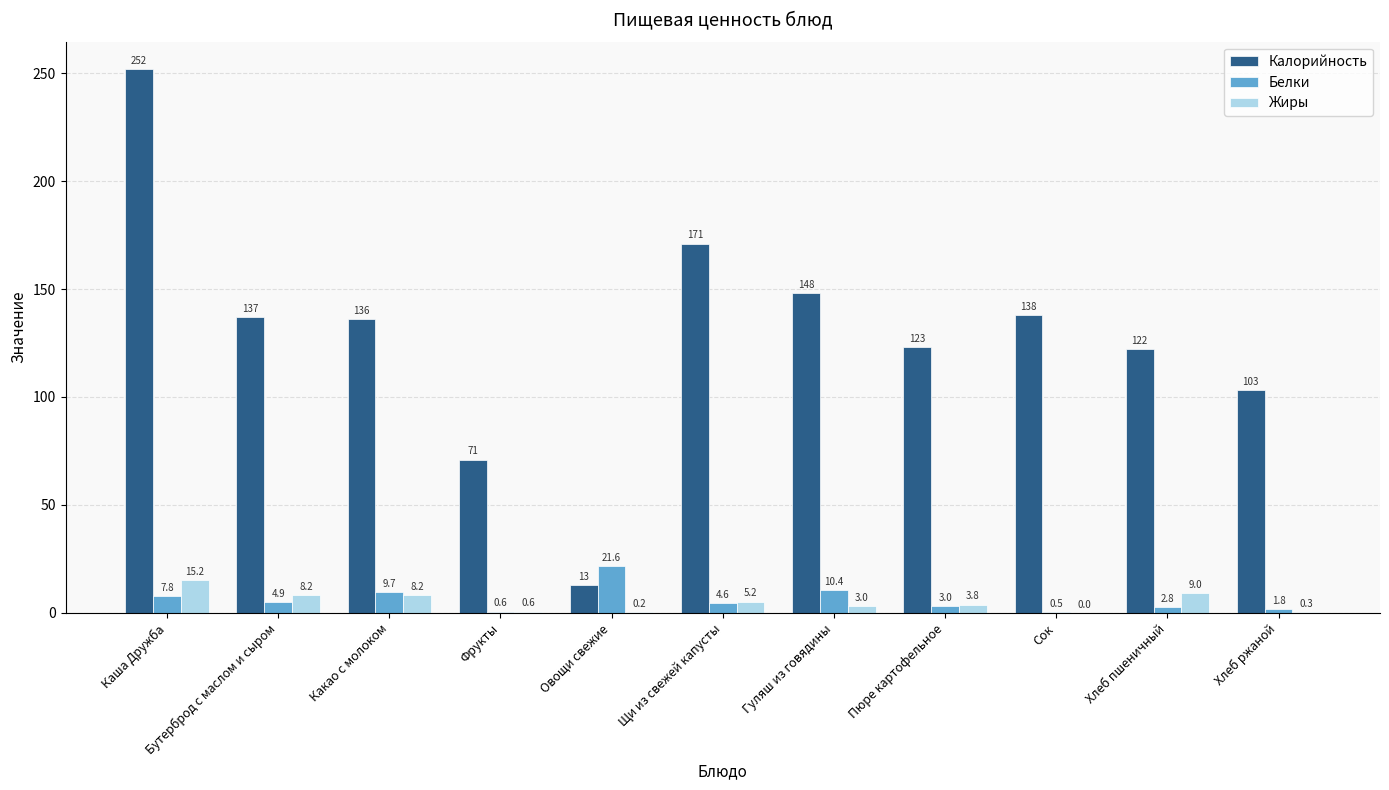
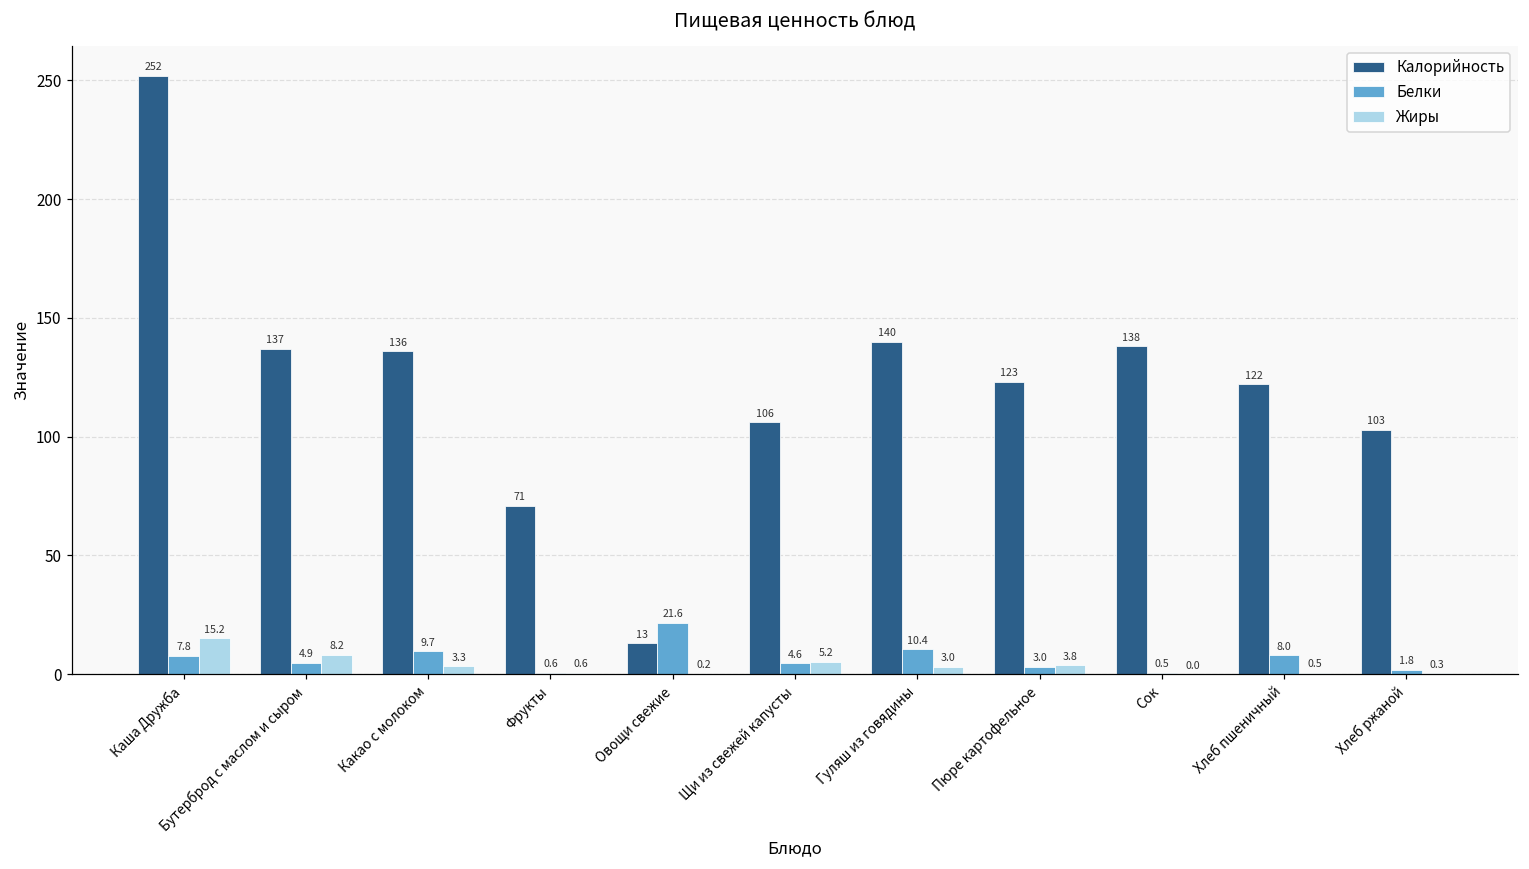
  {
    "Калорийность": {
      "Каша Дружба": 252,
      "Бутерброд с маслом и сыром": 137,
      "Какао с молоком": 136,
      "Фрукты": 71,
      "Овощи свежие": 13,
-     "Щи из свежей капусты": 171,
-     "Гуляш из говядины": 148,
+     "Щи из свежей капусты": 106,
+     "Гуляш из говядины": 140,
      "Пюре картофельное": 123,
      "Сок": 138,
      "Хлеб пшеничный": 122,
      "Хлеб ржаной": 103
    },
    "Белки": {
      "Каша Дружба": 7.8,
      "Бутерброд с маслом и сыром": 4.9,
      "Какао с молоком": 9.7,
      "Фрукты": 0.6,
      "Овощи свежие": 21.6,
      "Щи из свежей капусты": 4.6,
      "Гуляш из говядины": 10.4,
      "Пюре картофельное": 3.0,
      "Сок": 0.5,
-     "Хлеб пшеничный": 2.8,
+     "Хлеб пшеничный": 8.0,
      "Хлеб ржаной": 1.8
    },
    "Жиры": {
      "Каша Дружба": 15.2,
      "Бутерброд с маслом и сыром": 8.2,
-     "Какао с молоком": 8.2,
+     "Какао с молоком": 3.3,
      "Фрукты": 0.6,
      "Овощи свежие": 0.2,
      "Щи из свежей капусты": 5.2,
      "Гуляш из говядины": 3.0,
      "Пюре картофельное": 3.8,
      "Сок": 0.0,
-     "Хлеб пшеничный": 9.0,
+     "Хлеб пшеничный": 0.5,
      "Хлеб ржаной": 0.3
    }
  }
